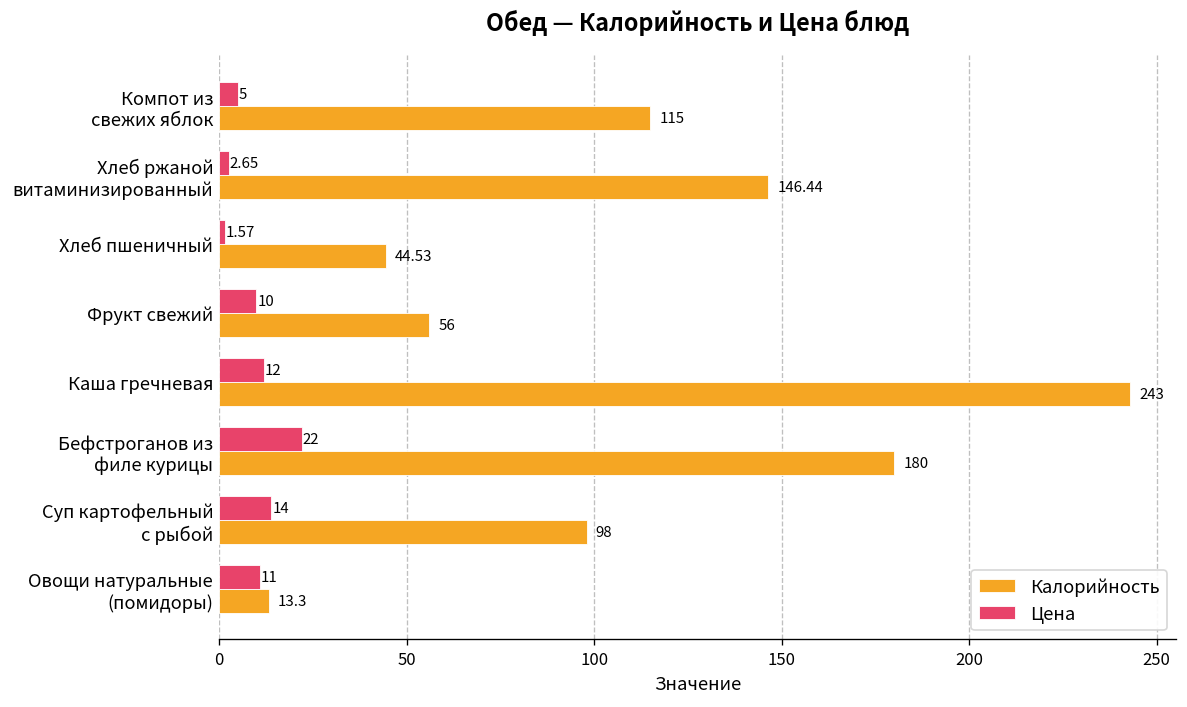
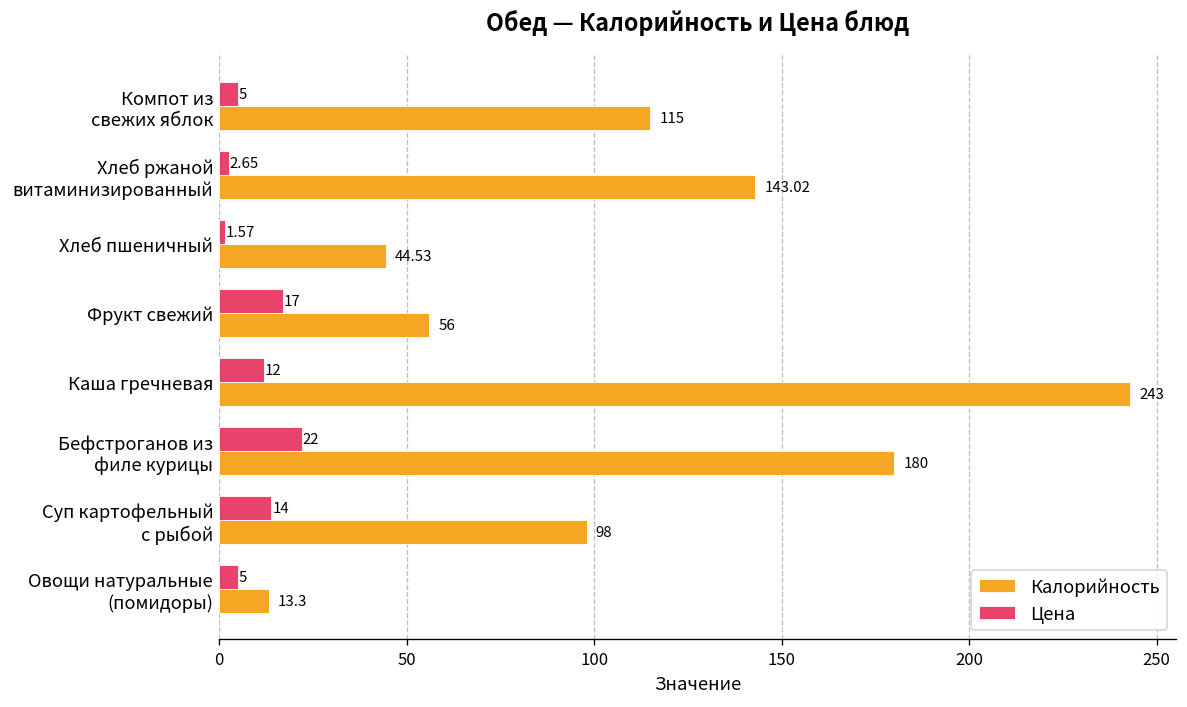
  {
    "Калорийность": {
      "Компот из свежих яблок": 115,
-     "Хлеб ржаной витаминизированный": 146.44,
+     "Хлеб ржаной витаминизированный": 143.02,
      "Хлеб пшеничный": 44.53,
      "Фрукт свежий": 56,
      "Каша гречневая": 243,
      "Бефстроганов из филе курицы": 180,
      "Суп картофельный с рыбой": 98,
      "Овощи натуральные (помидоры)": 13.3
    },
    "Цена": {
      "Компот из свежих яблок": 5,
      "Хлеб ржаной витаминизированный": 2.65,
      "Хлеб пшеничный": 1.57,
-     "Фрукт свежий": 10,
+     "Фрукт свежий": 17,
      "Каша гречневая": 12,
      "Бефстроганов из филе курицы": 22,
      "Суп картофельный с рыбой": 14,
-     "Овощи натуральные (помидоры)": 11
+     "Овощи натуральные (помидоры)": 5
    }
  }
